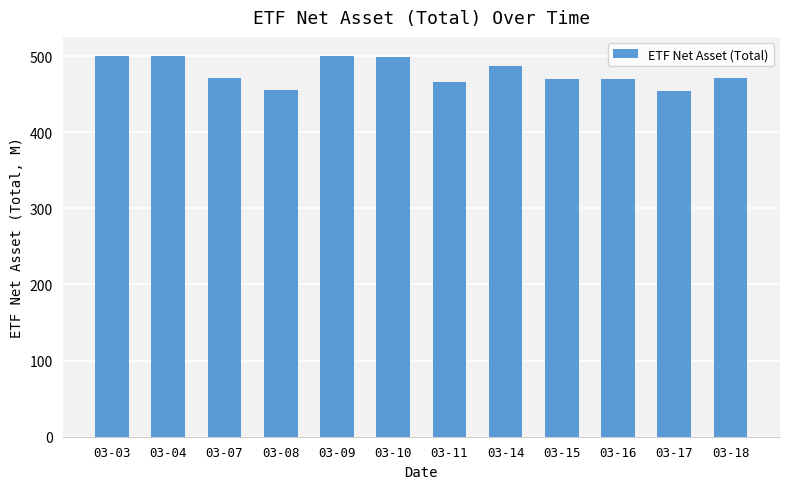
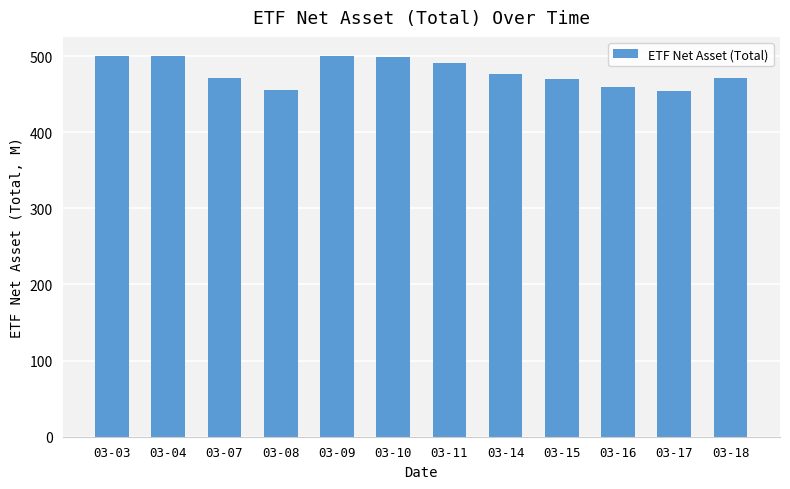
  {
    "03-03": 500,
    "03-04": 500,
    "03-07": 470,
    "03-08": 460,
    "03-09": 500,
    "03-10": 500,
-   "03-11": 470,
-   "03-14": 490,
+   "03-11": 490,
+   "03-14": 480,
    "03-15": 470,
-   "03-16": 470,
+   "03-16": 460,
    "03-17": 450,
    "03-18": 470
  }
